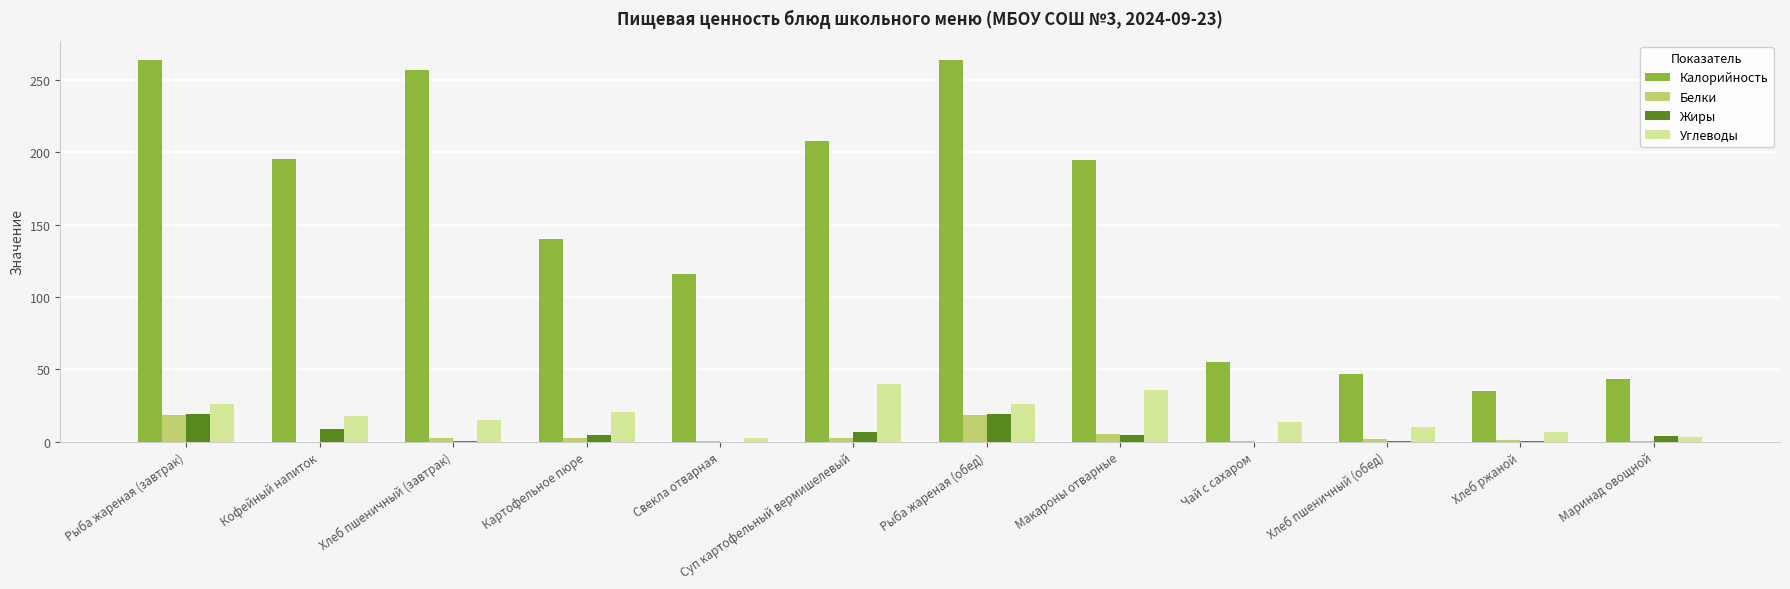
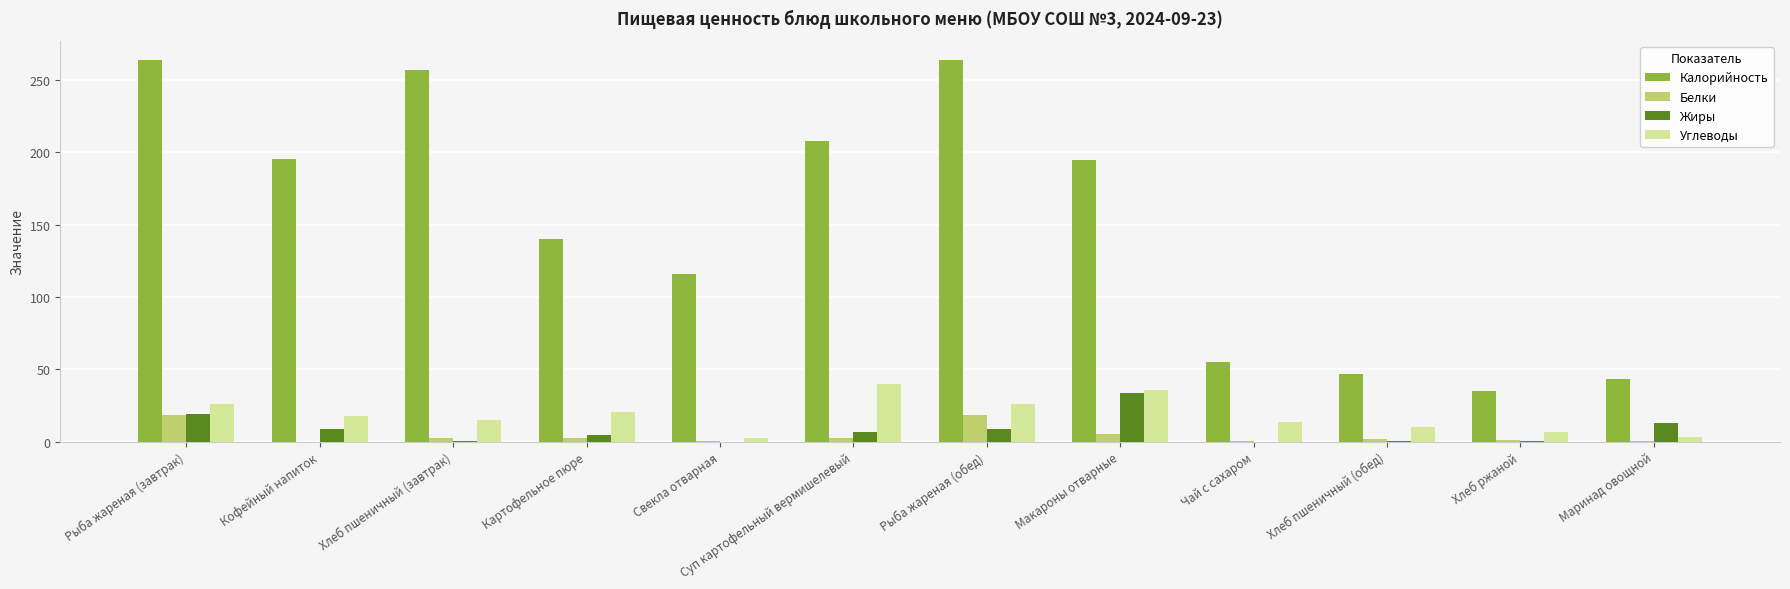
  {
    "Калорийность": {
      "Рыба жареная (завтрак)": 264,
      "Кофейный напиток": 196,
      "Хлеб пшеничный (завтрак)": 257,
      "Картофельное пюре": 140,
      "Свекла отварная": 116,
      "Суп картофельный вермишелевый": 208,
      "Рыба жареная (обед)": 264,
      "Макароны отварные": 195,
      "Чай с сахаром": 55,
      "Хлеб пшеничный (обед)": 47,
      "Хлеб ржаной": 35,
      "Маринад овощной": 43
    },
    "Жиры": {
      "Рыба жареная (завтрак)": 19,
      "Кофейный напиток": 9,
      "Картофельное пюре": 4,
      "Свекла отварная": 0,
      "Суп картофельный вермишелевый": 7,
-     "Рыба жареная (обед)": 19,
-     "Макароны отварные": 4,
+     "Рыба жареная (обед)": 8,
+     "Макароны отварные": 34,
      "Чай с сахаром": 0,
-     "Маринад овощной": 4
+     "Маринад овощной": 13
    }
  }
